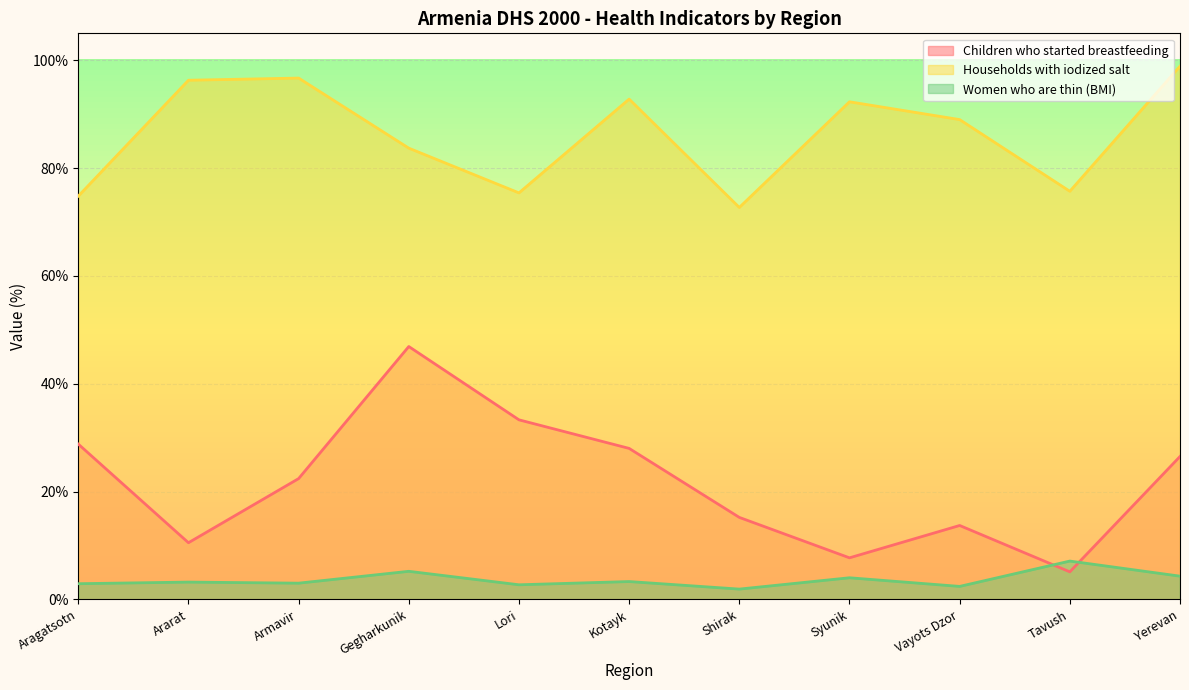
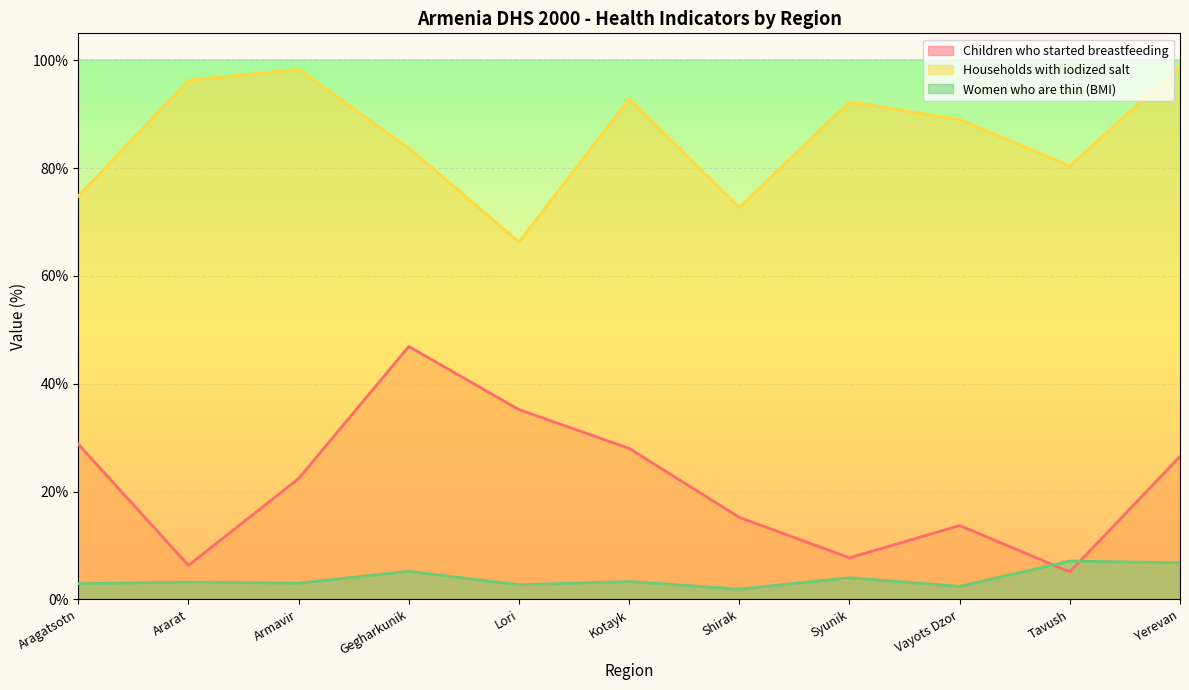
  {
    "Children who started breastfeeding": {
      "Aragatsotn": "29%",
-     "Ararat": "11%",
+     "Ararat": "6%",
      "Armavir": "22%",
      "Gegharkunik": "47%",
-     "Lori": "33%",
+     "Lori": "35%",
      "Kotayk": "28%",
      "Shirak": "15%",
      "Syunik": "8%",
      "Vayots Dzor": "14%",
      "Tavush": "5%",
      "Yerevan": "27%"
    },
    "Households with iodized salt": {
      "Aragatsotn": "75%",
      "Ararat": "96%",
-     "Armavir": "97%",
+     "Armavir": "98%",
      "Gegharkunik": "84%",
-     "Lori": "75%",
+     "Lori": "66%",
      "Kotayk": "93%",
      "Shirak": "73%",
      "Syunik": "92%",
      "Vayots Dzor": "89%",
-     "Tavush": "76%",
+     "Tavush": "80%",
      "Yerevan": "99%"
    },
    "Women who are thin (BMI)": {
      "Aragatsotn": "3%",
      "Ararat": "3%",
      "Armavir": "3%",
      "Gegharkunik": "5%",
      "Lori": "3%",
      "Kotayk": "3%",
      "Shirak": "2%",
      "Syunik": "4%",
      "Vayots Dzor": "2%",
      "Tavush": "7%",
-     "Yerevan": "4%"
+     "Yerevan": "7%"
    }
  }
